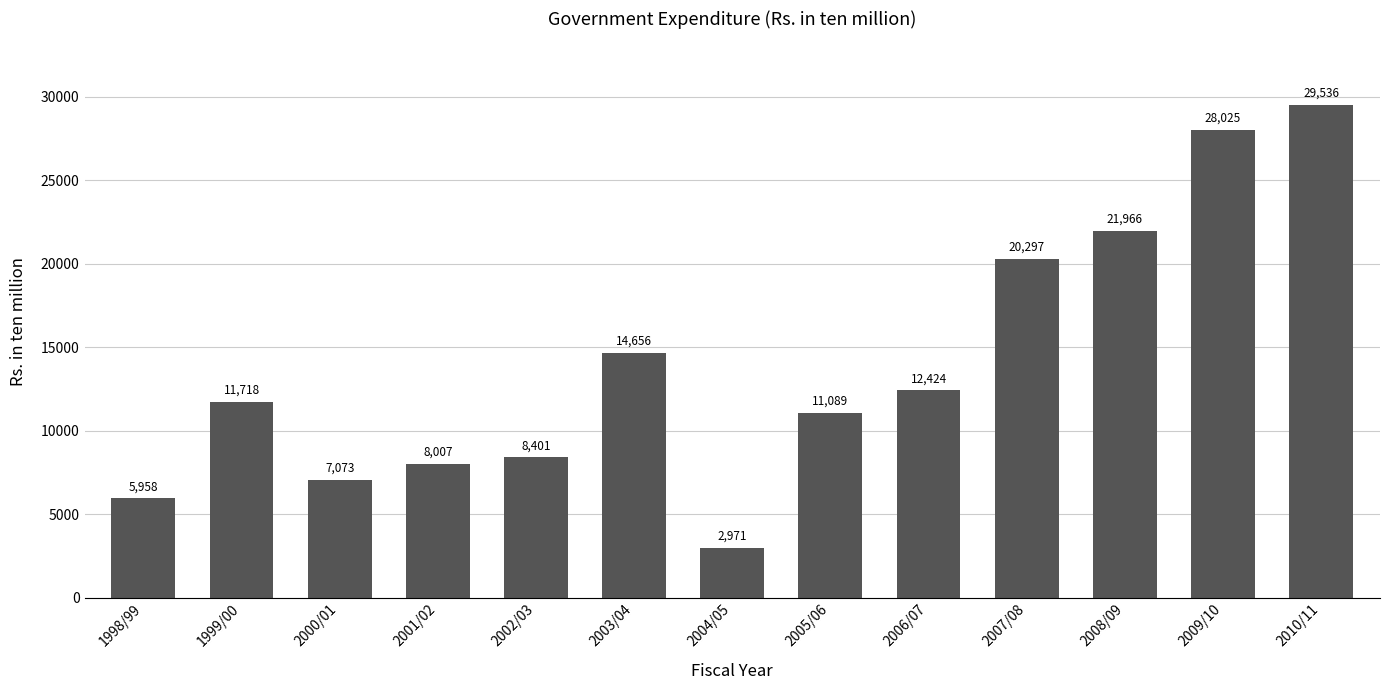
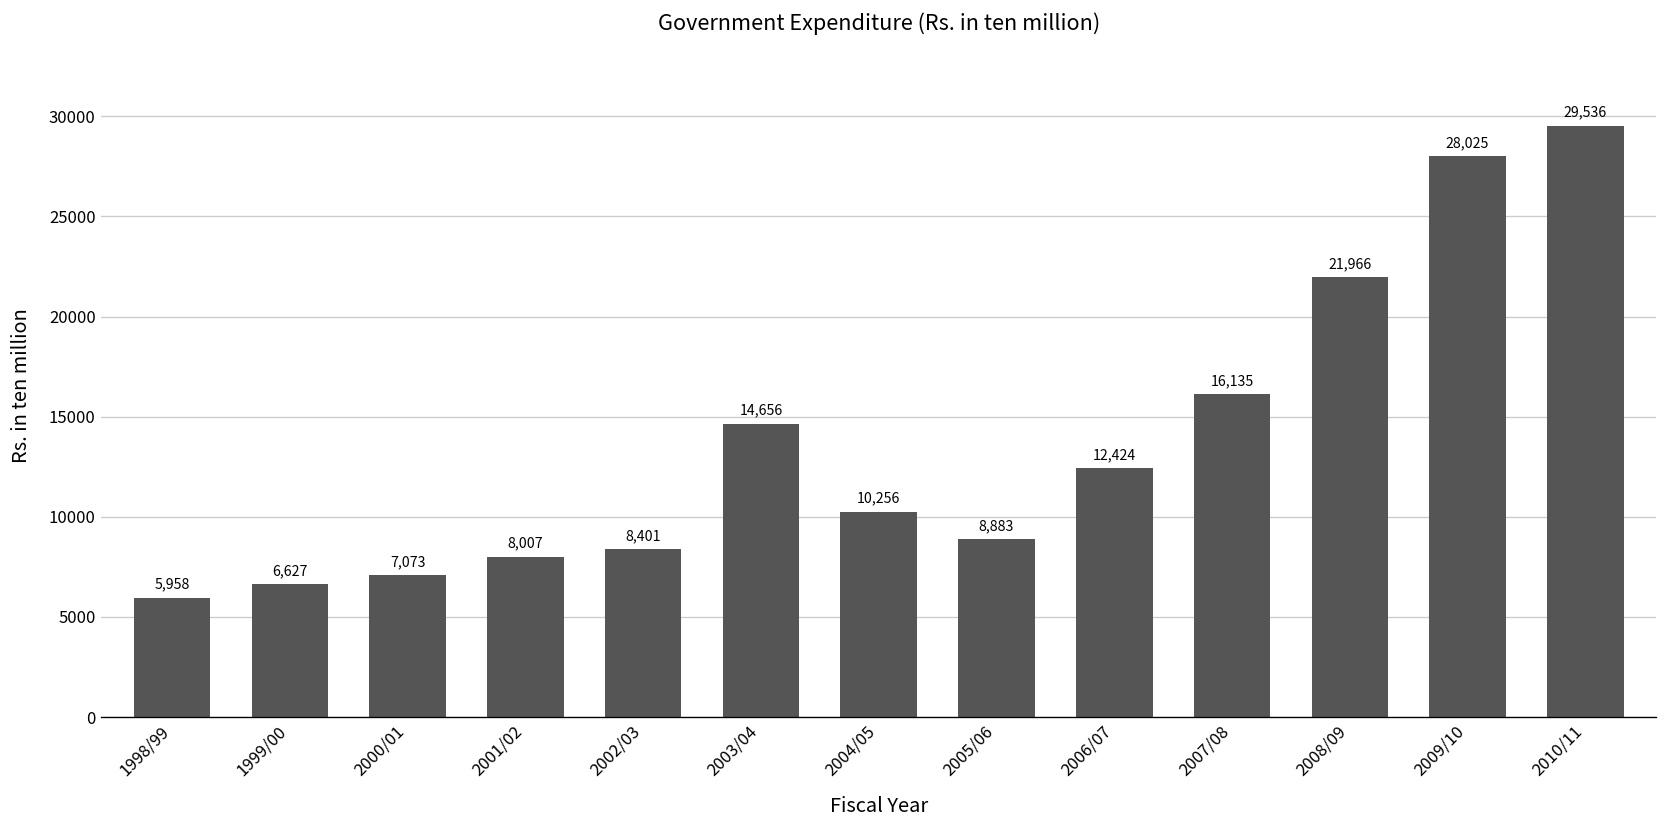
  {
    "1998/99": "5,958",
-   "1999/00": "11,718",
+   "1999/00": "6,627",
    "2000/01": "7,073",
    "2001/02": "8,007",
    "2002/03": "8,401",
    "2003/04": "14,656",
-   "2004/05": "2,971",
-   "2005/06": "11,089",
+   "2004/05": "10,256",
+   "2005/06": "8,883",
    "2006/07": "12,424",
-   "2007/08": "20,297",
+   "2007/08": "16,135",
    "2008/09": "21,966",
    "2009/10": "28,025",
    "2010/11": "29,536"
  }
